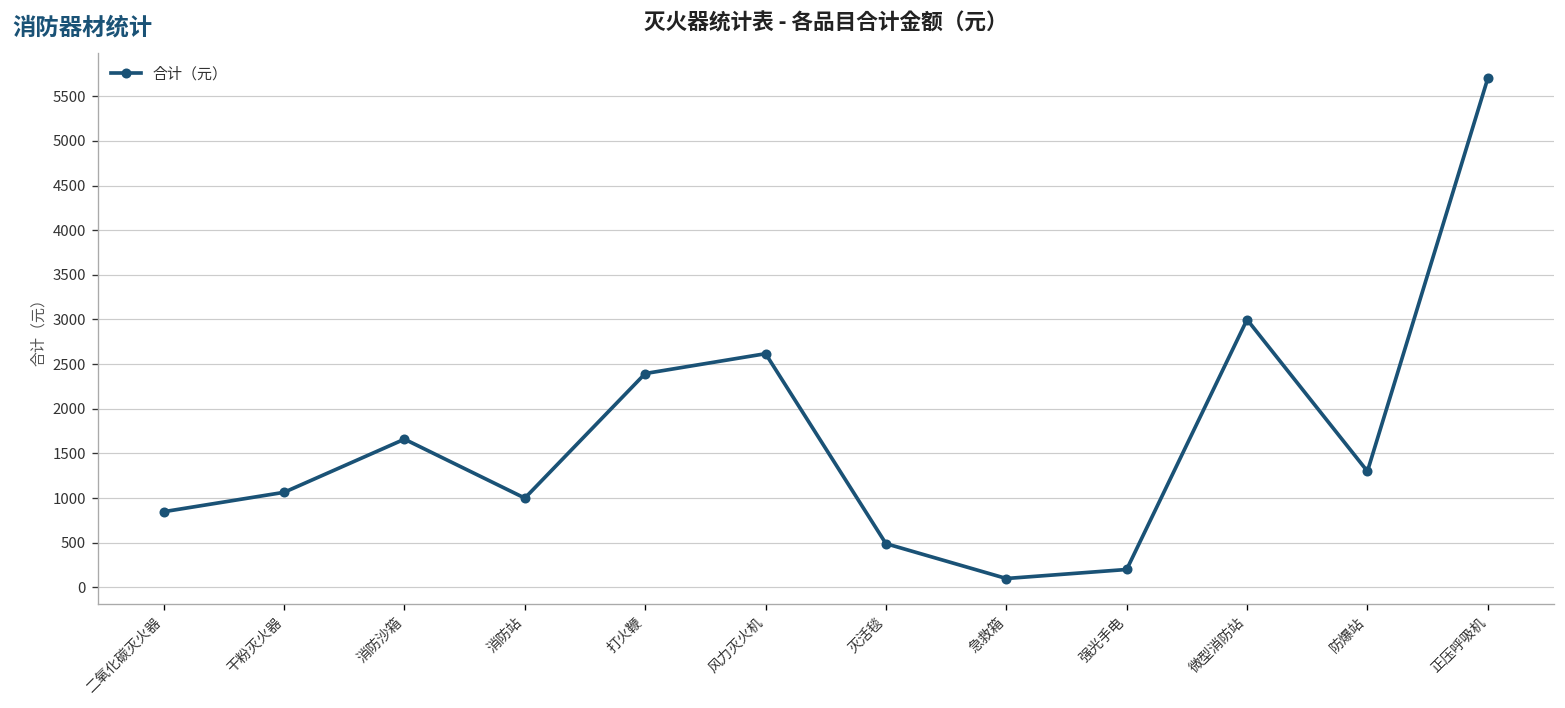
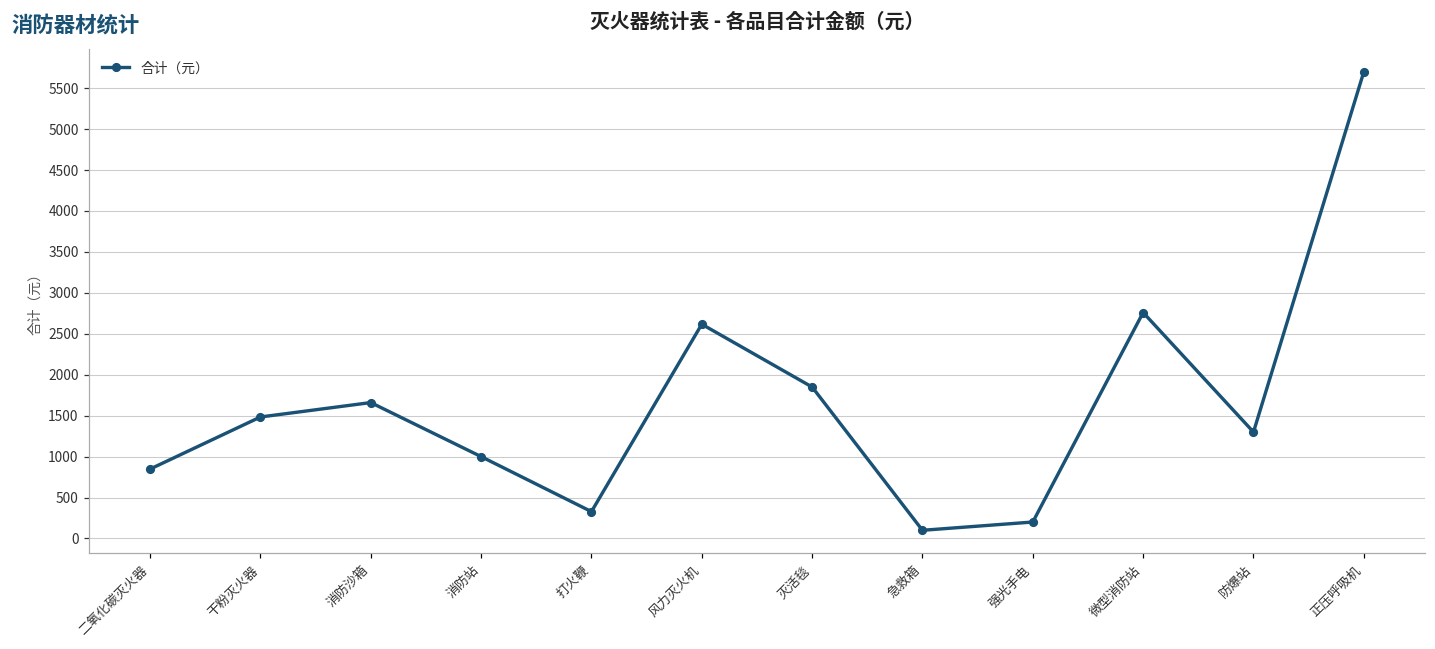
  {
    "二氧化碳灭火器": 800,
-   "干粉灭火器": 1100,
+   "干粉灭火器": 1500,
    "消防沙箱": 1700,
    "消防站": 1000,
-   "打火鞭": 2400,
+   "打火鞭": 300,
    "风力灭火机": 2600,
-   "灭活毯": 500,
+   "灭活毯": 1900,
    "急救箱": 100,
    "强光手电": 200,
-   "微型消防站": 3000,
+   "微型消防站": 2800,
    "防爆站": 1300,
    "正压呼吸机": 5700
  }
